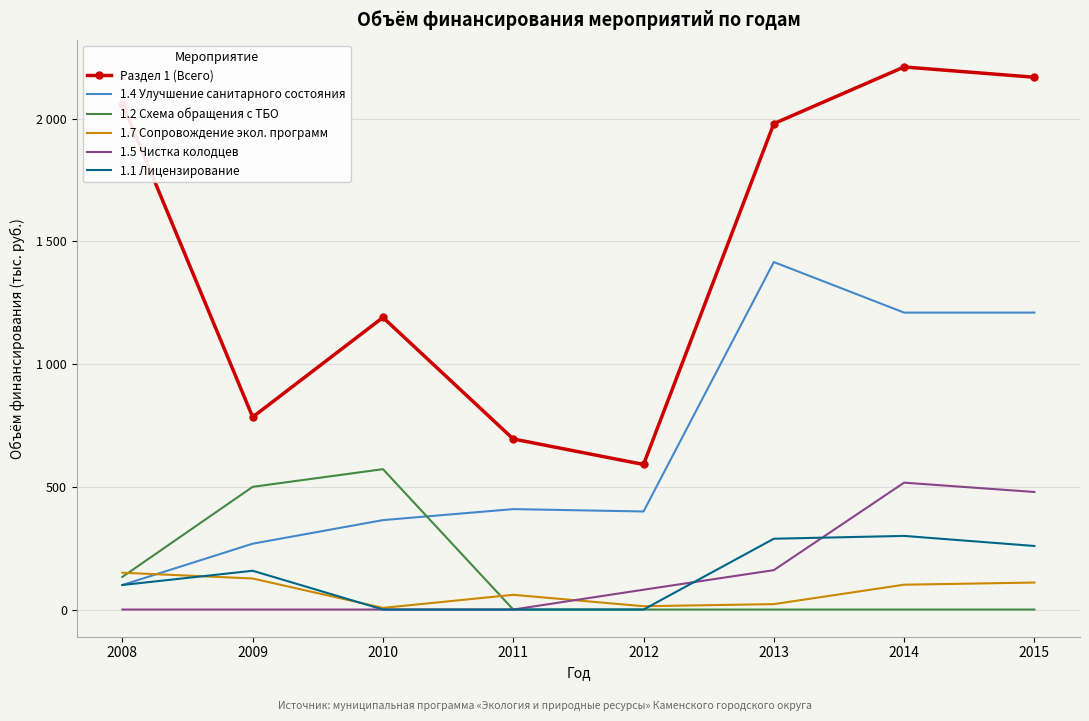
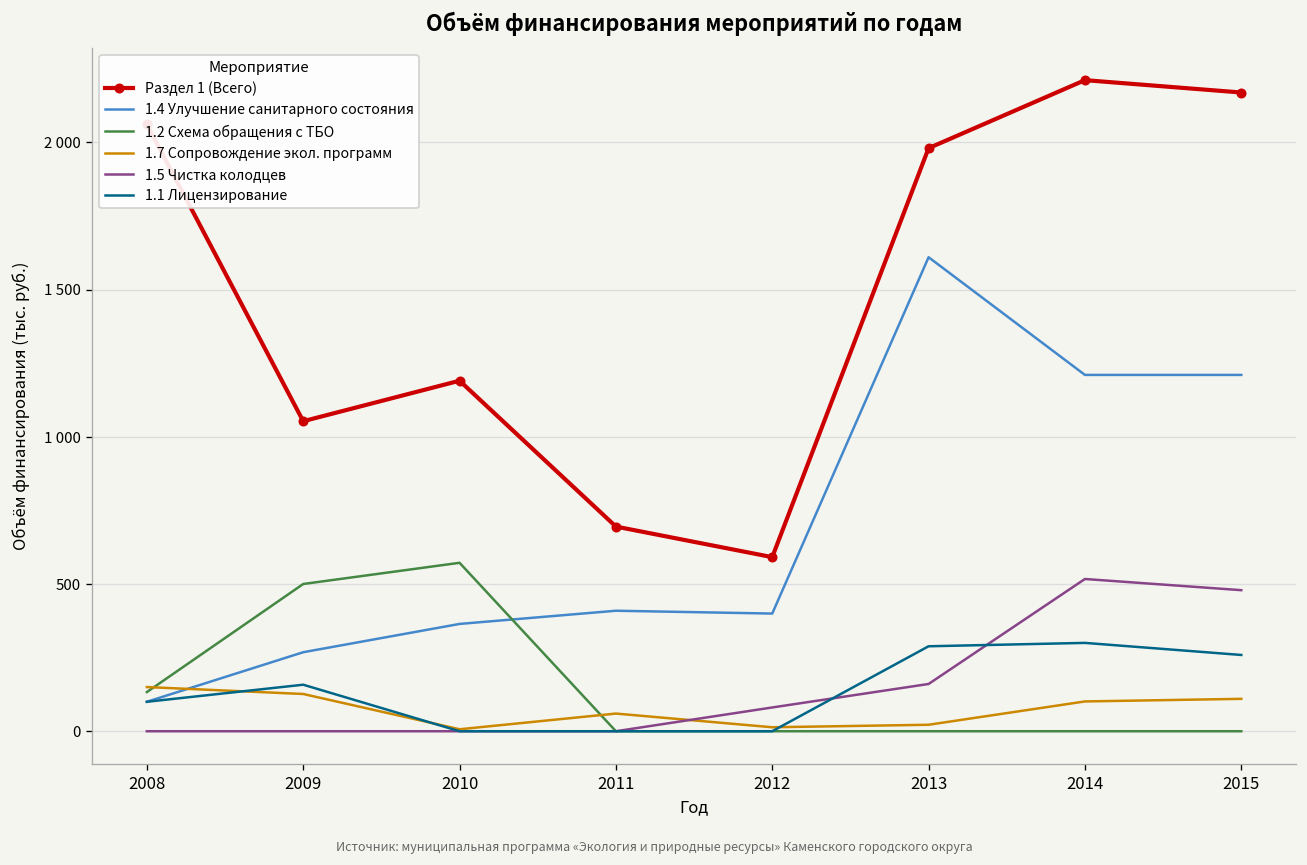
  {
    "Раздел 1 (Всего)": {
-     "2009": 780,
+     "2009": 1050,
      "2010": 1190,
      "2011": 700,
      "2012": 590,
      "2013": 1980,
      "2014": 2210,
      "2015": 2170
    },
    "1.4 Улучшение санитарного состояния": {
      "2009": 270,
      "2010": 360,
      "2011": 410,
      "2012": 400,
-     "2013": 1420,
+     "2013": 1610,
      "2014": 1210,
      "2015": 1210
    },
    "1.2 Схема обращения с ТБО": {
      "2008": 130,
      "2009": 500,
      "2010": 570,
      "2013": 0,
      "2014": 0,
      "2015": 0
    },
    "1.7 Сопровождение экол. программ": {
      "2008": 150,
      "2009": 130,
      "2011": 60,
      "2012": 10,
      "2013": 20,
      "2014": 100,
      "2015": 110
    },
    "1.5 Чистка колодцев": {
      "2008": 0,
      "2009": 0,
      "2012": 80,
      "2013": 160,
      "2014": 520,
      "2015": 480
    },
    "1.1 Лицензирование": {
      "2009": 160,
      "2013": 290,
      "2014": 300,
      "2015": 260
    }
  }
